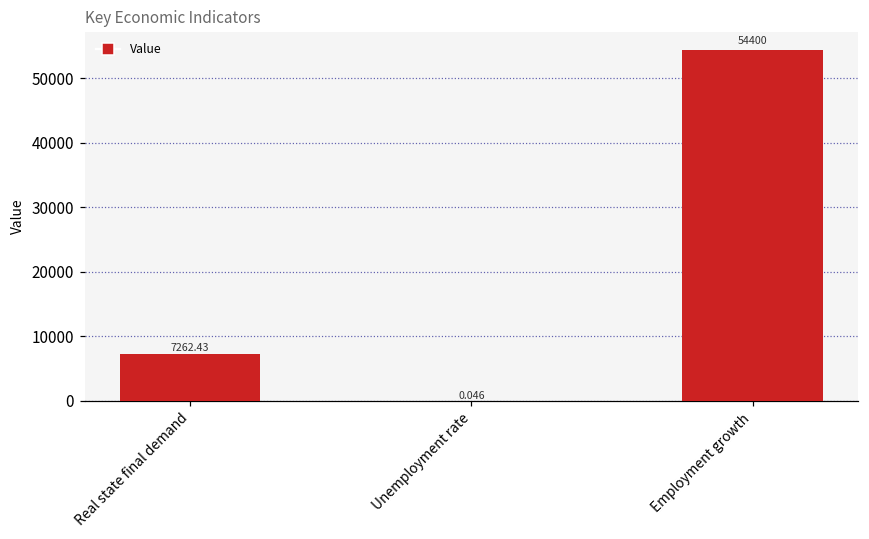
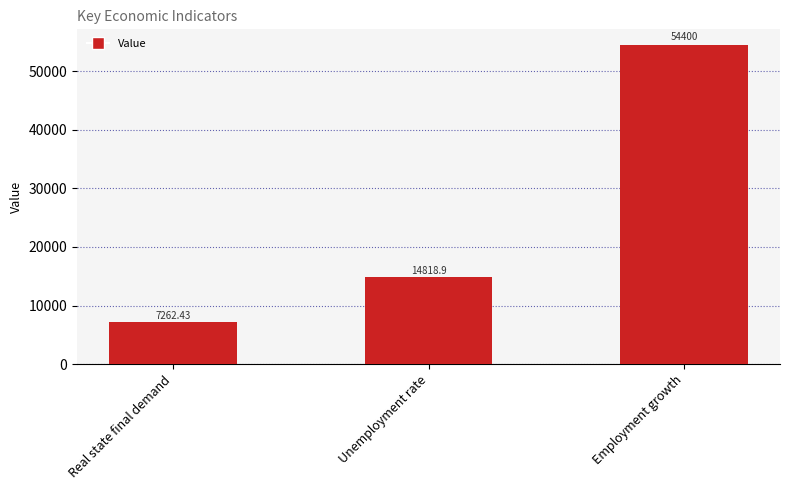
  {
    "Real state final demand": 7262.43,
-   "Unemployment rate": 0.046,
+   "Unemployment rate": 14818.9,
    "Employment growth": 54400
  }
